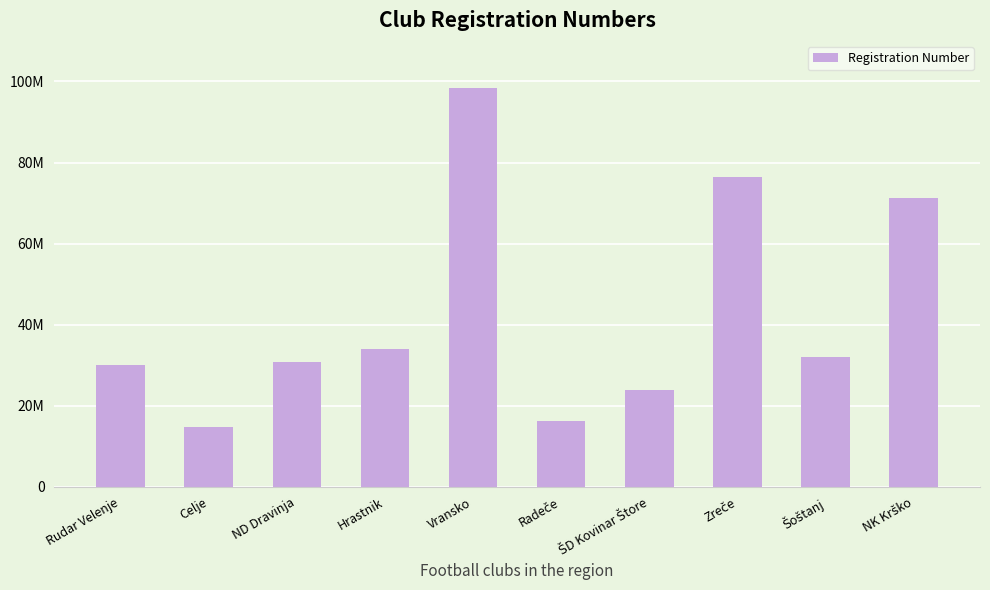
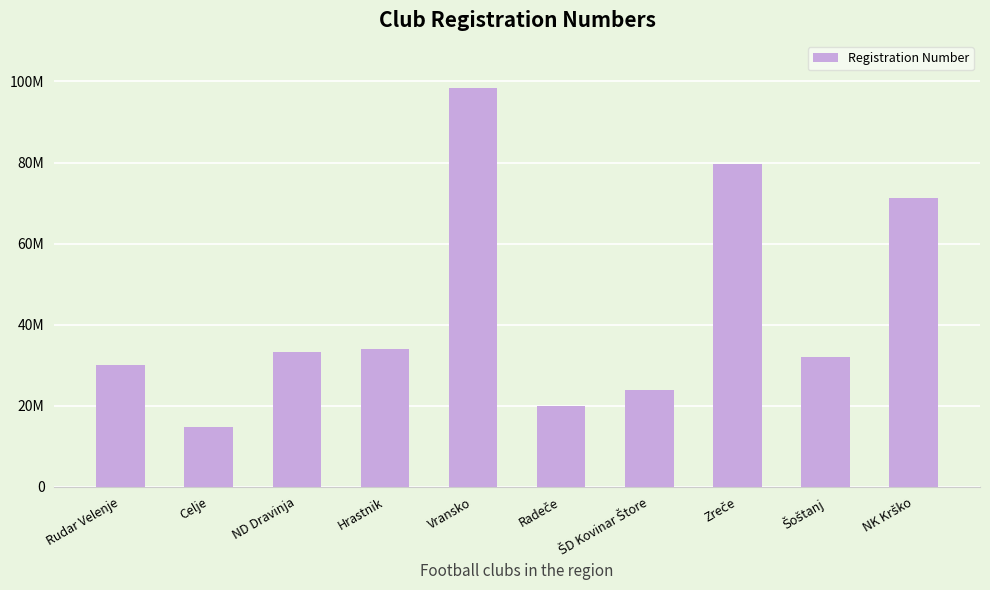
  {
    "Rudar Velenje": 30000000,
    "Celje": 15000000,
-   "ND Dravinja": 31000000,
+   "ND Dravinja": 33000000,
    "Hrastnik": 34000000,
    "Vransko": 98000000,
-   "Radeče": 16000000,
+   "Radeče": 20000000,
    "ŠD Kovinar Štore": 24000000,
-   "Zreče": 76000000,
+   "Zreče": 80000000,
    "Šoštanj": 32000000,
    "NK Krško": 71000000
  }
